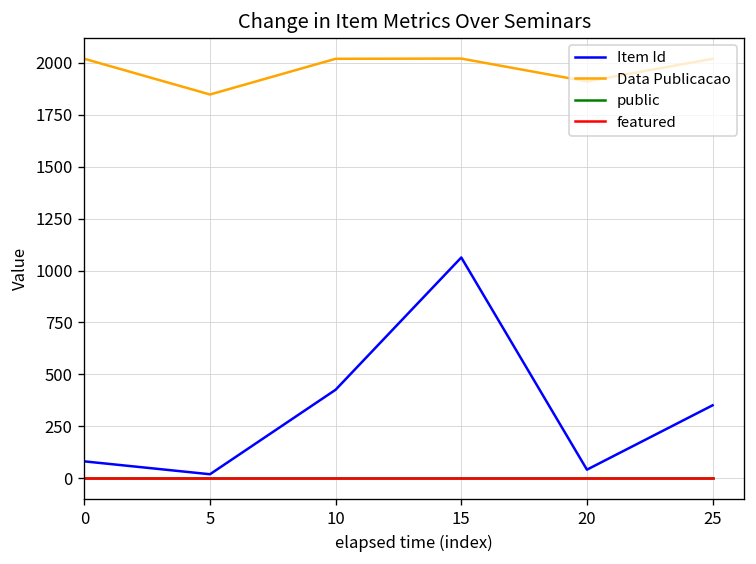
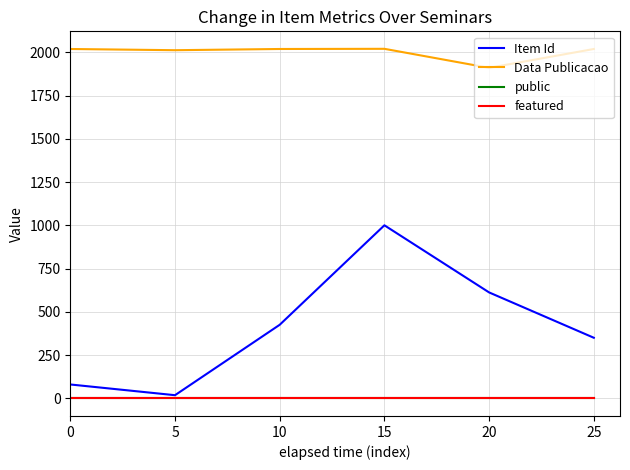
  {
    "Item Id": {
      "0": 80,
      "5": 20,
      "10": 430,
-     "15": 1060,
-     "20": 40,
+     "15": 1000,
+     "20": 610,
      "25": 350
    },
    "Data Publicacao": {
      "0": 2020,
-     "5": 1850,
+     "5": 2010,
      "10": 2020,
      "15": 2020
    },
    "featured": {
      "0": 0,
      "5": 0,
      "10": 0,
      "15": 0,
      "20": 0,
      "25": 0
    }
  }
